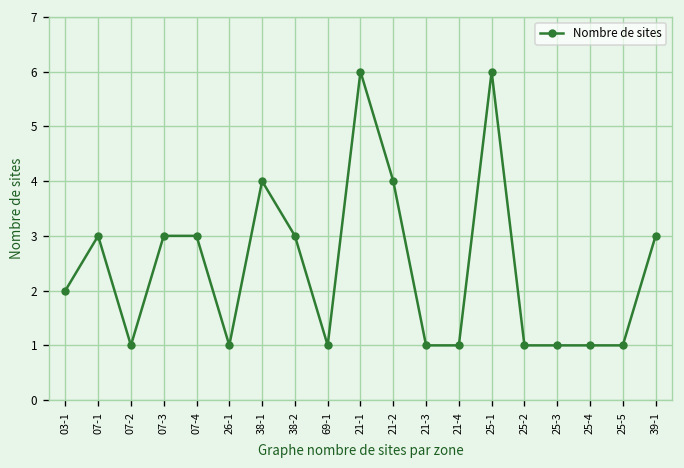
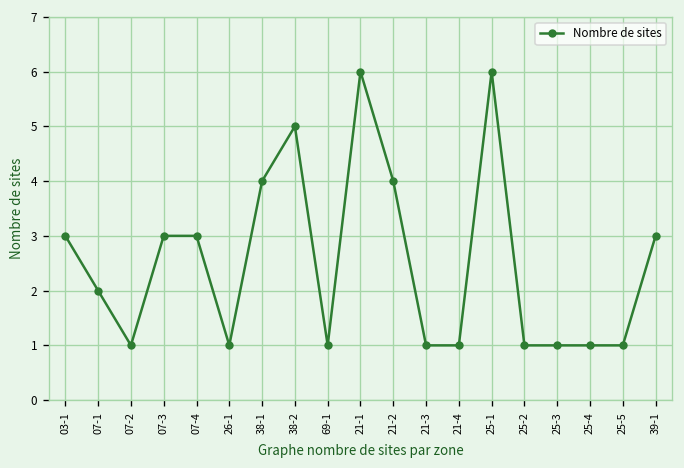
  {
-   "03-1": 2,
-   "07-1": 3,
+   "03-1": 3,
+   "07-1": 2,
    "07-2": 1,
    "07-3": 3,
    "07-4": 3,
    "26-1": 1,
    "38-1": 4,
-   "38-2": 3,
+   "38-2": 5,
    "69-1": 1,
    "21-1": 6,
    "21-2": 4,
    "21-3": 1,
    "21-4": 1,
    "25-1": 6,
    "25-2": 1,
    "25-3": 1,
    "25-4": 1,
    "25-5": 1,
    "39-1": 3
  }
